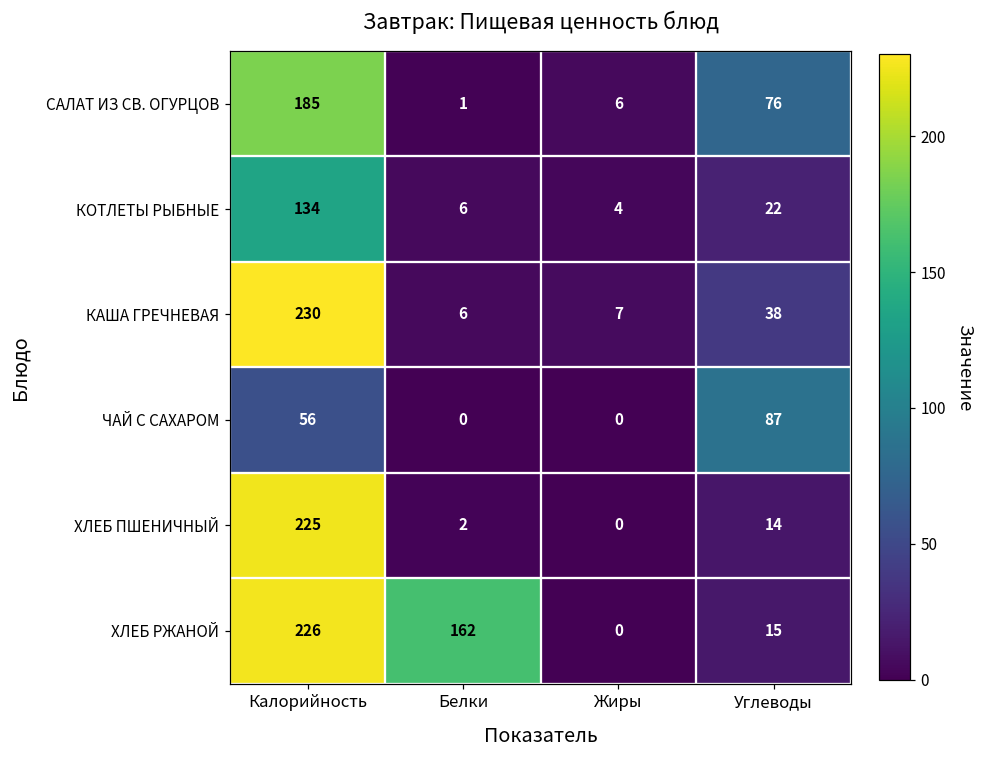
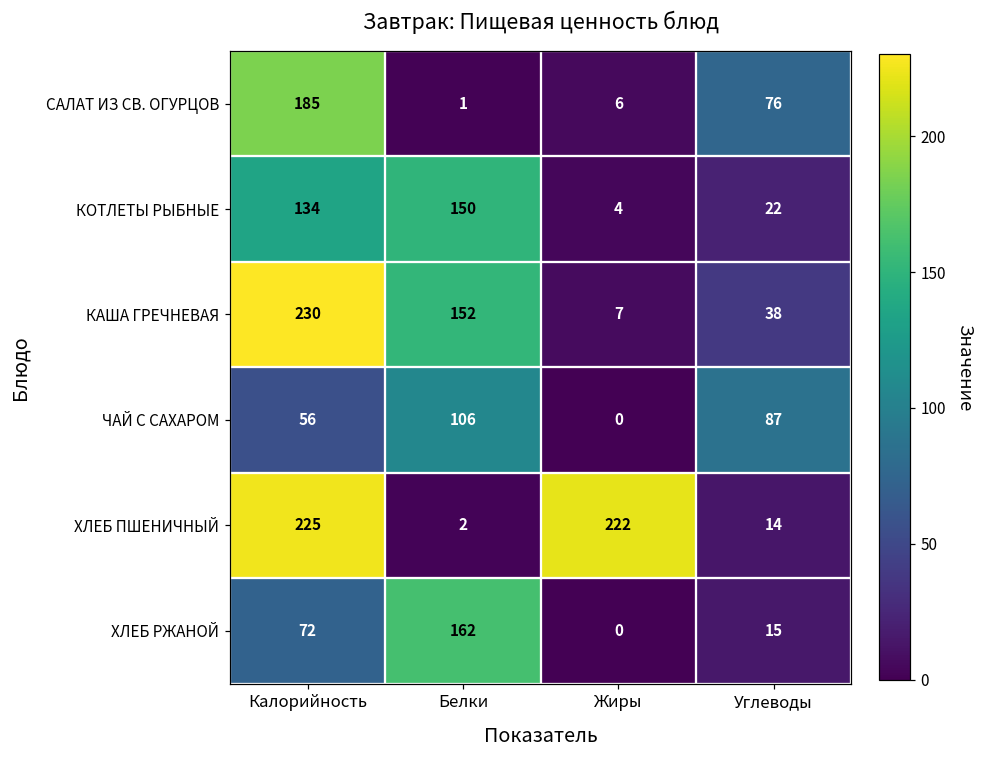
  {
    "САЛАТ ИЗ СВ. ОГУРЦОВ": {
      "Калорийность": 185,
      "Белки": 1,
      "Жиры": 6,
      "Углеводы": 76
    },
    "КОТЛЕТЫ РЫБНЫЕ": {
      "Калорийность": 134,
-     "Белки": 6,
+     "Белки": 150,
      "Жиры": 4,
      "Углеводы": 22
    },
    "КАША ГРЕЧНЕВАЯ": {
      "Калорийность": 230,
-     "Белки": 6,
+     "Белки": 152,
      "Жиры": 7,
      "Углеводы": 38
    },
    "ЧАЙ С САХАРОМ": {
      "Калорийность": 56,
-     "Белки": 0,
+     "Белки": 106,
      "Жиры": 0,
      "Углеводы": 87
    },
    "ХЛЕБ ПШЕНИЧНЫЙ": {
      "Калорийность": 225,
      "Белки": 2,
-     "Жиры": 0,
+     "Жиры": 222,
      "Углеводы": 14
    },
    "ХЛЕБ РЖАНОЙ": {
-     "Калорийность": 226,
+     "Калорийность": 72,
      "Белки": 162,
      "Жиры": 0,
      "Углеводы": 15
    }
  }
